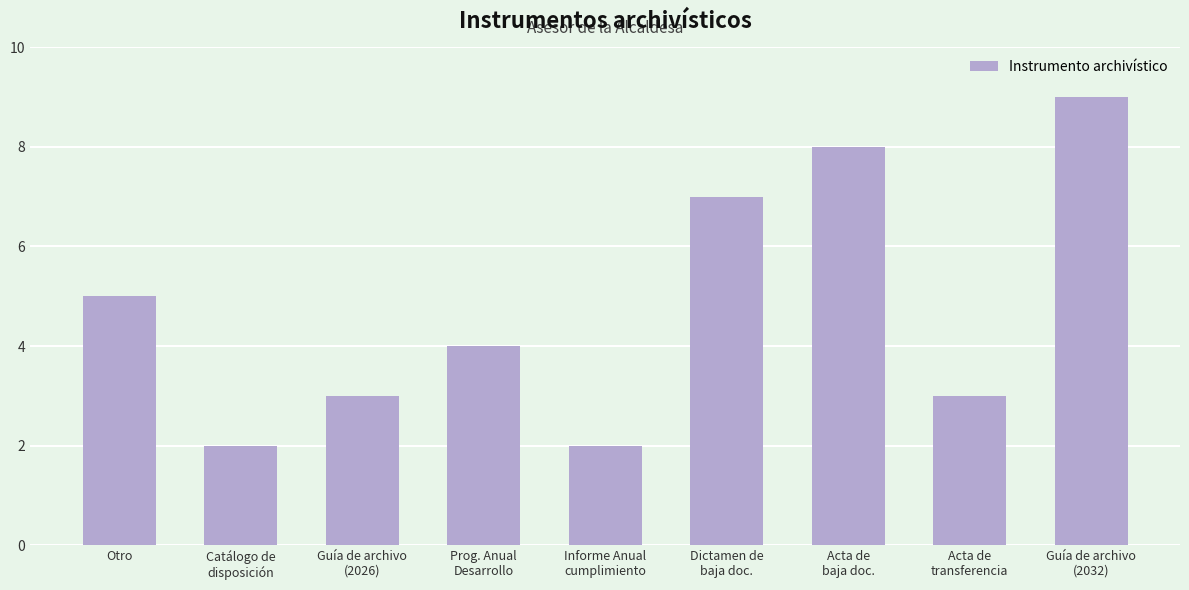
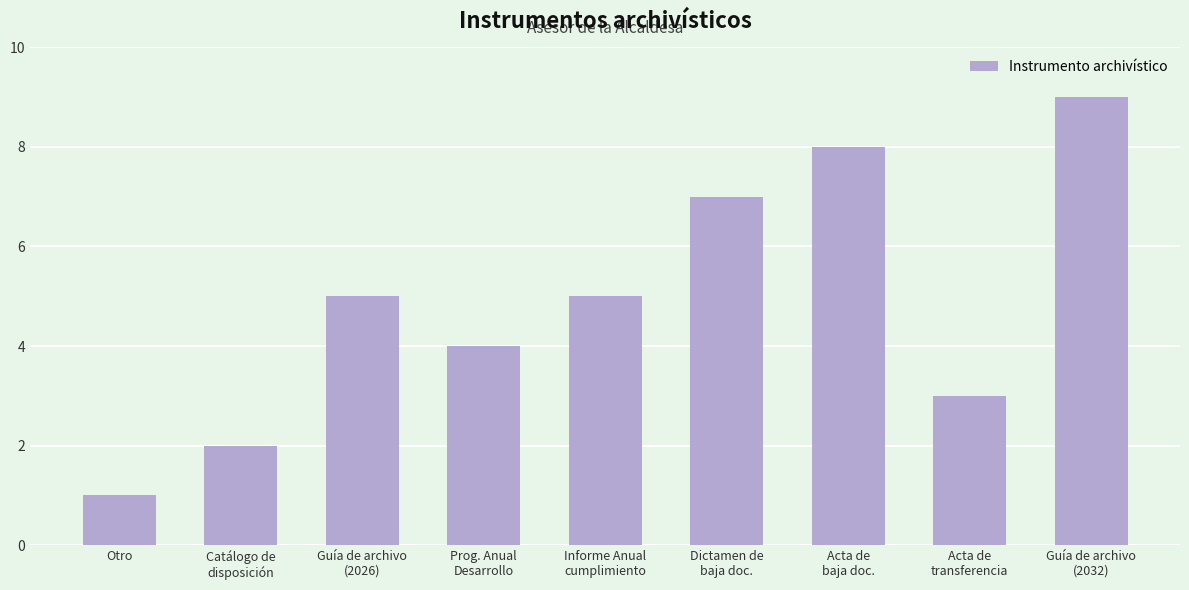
  {
-   "Otro": 5,
+   "Otro": 1,
    "Catálogo de disposición": 2,
-   "Guía de archivo (2026)": 3,
+   "Guía de archivo (2026)": 5,
    "Prog. Anual Desarrollo": 4,
-   "Informe Anual cumplimiento": 2,
+   "Informe Anual cumplimiento": 5,
    "Dictamen de baja doc.": 7,
    "Acta de baja doc.": 8,
    "Acta de transferencia": 3,
    "Guía de archivo (2032)": 9
  }
